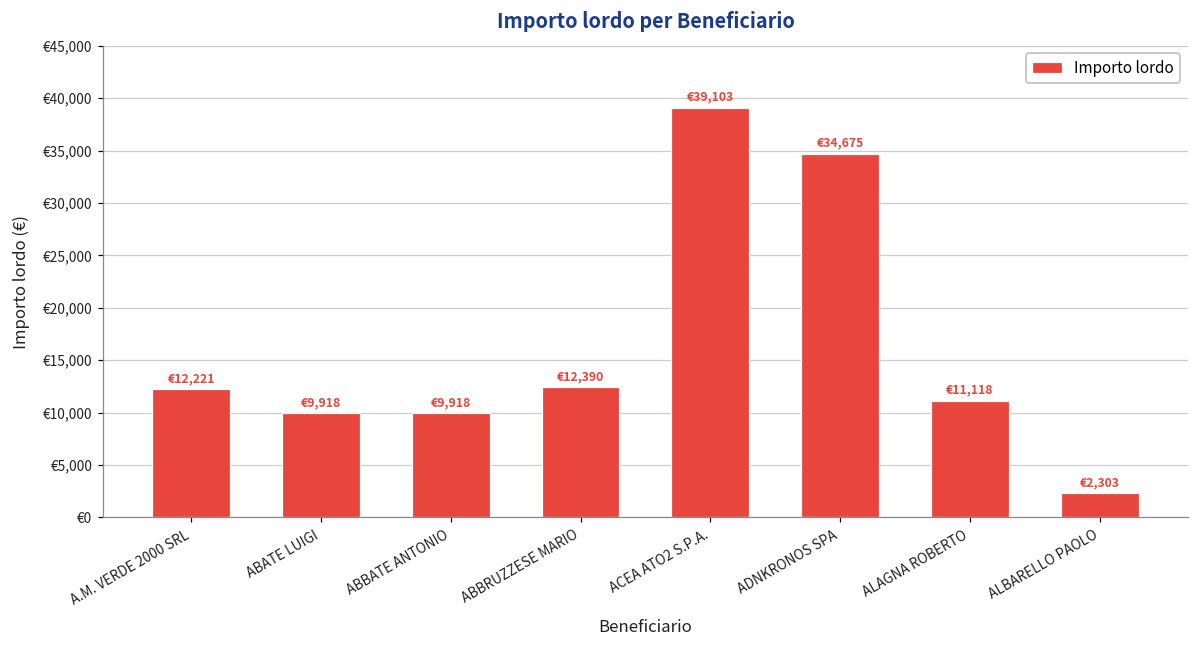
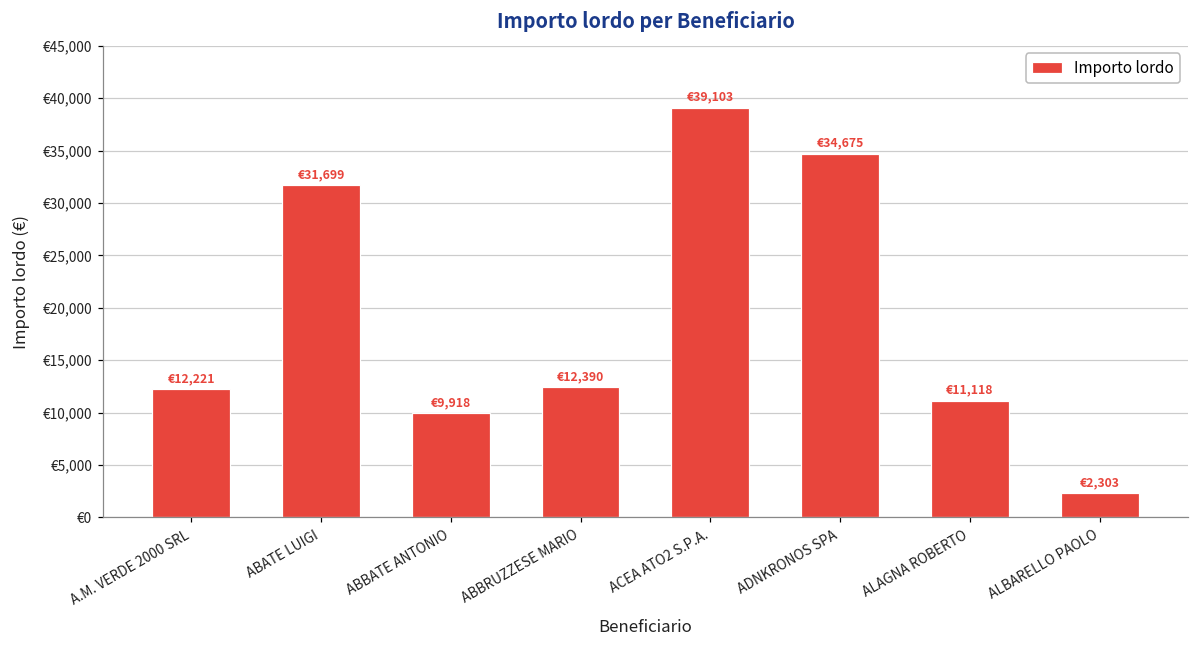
  {
    "A.M. VERDE 2000 SRL": "€12,221",
-   "ABATE LUIGI": "€9,918",
+   "ABATE LUIGI": "€31,699",
    "ABBATE ANTONIO": "€9,918",
    "ABBRUZZESE MARIO": "€12,390",
    "ACEA ATO2 S.P.A.": "€39,103",
    "ADNKRONOS SPA": "€34,675",
    "ALAGNA ROBERTO": "€11,118",
    "ALBARELLO PAOLO": "€2,303"
  }
